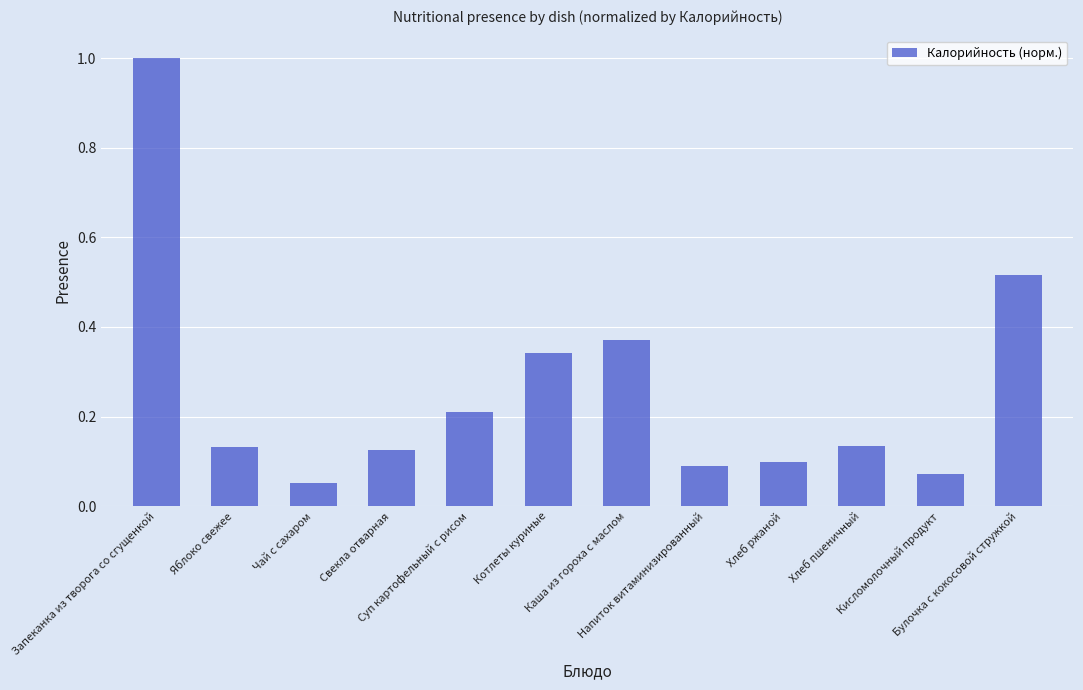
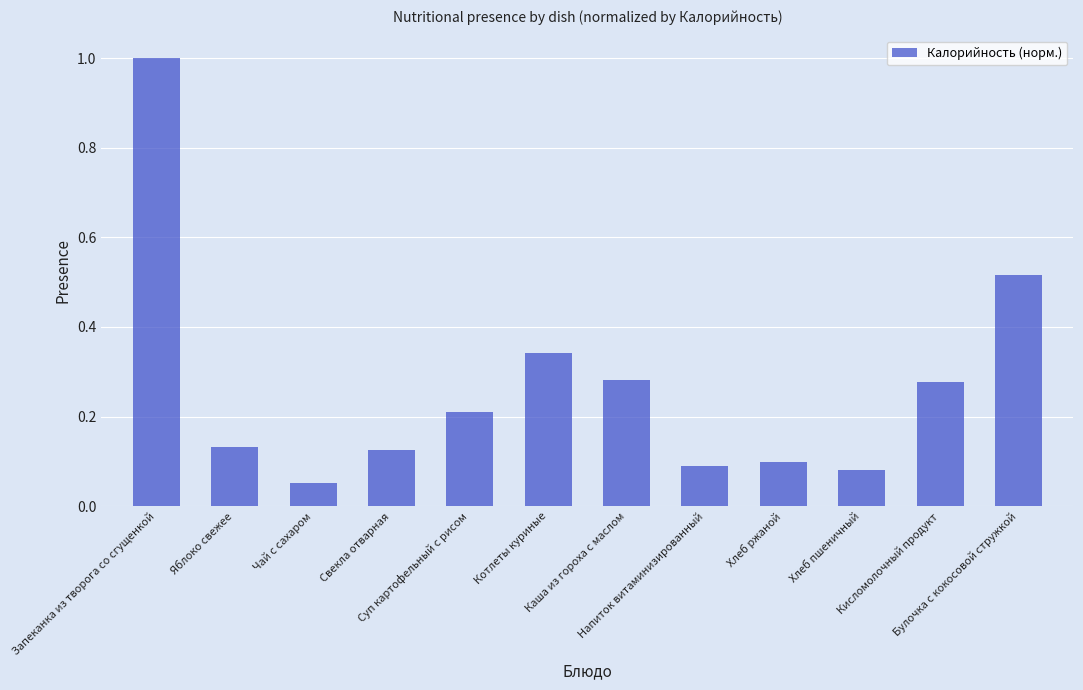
  {
    "Запеканка из творога со сгущенкой": 1.00,
    "Яблоко свежее": 0.13,
    "Чай с сахаром": 0.05,
    "Свекла отварная": 0.13,
    "Суп картофельный с рисом": 0.21,
    "Котлеты куриные": 0.34,
-   "Каша из гороха с маслом": 0.37,
+   "Каша из гороха с маслом": 0.28,
    "Напиток витаминизированный": 0.09,
    "Хлеб ржаной": 0.10,
-   "Хлеб пшеничный": 0.13,
-   "Кисломолочный продукт": 0.07,
+   "Хлеб пшеничный": 0.08,
+   "Кисломолочный продукт": 0.28,
    "Булочка с кокосовой стружкой": 0.52
  }
